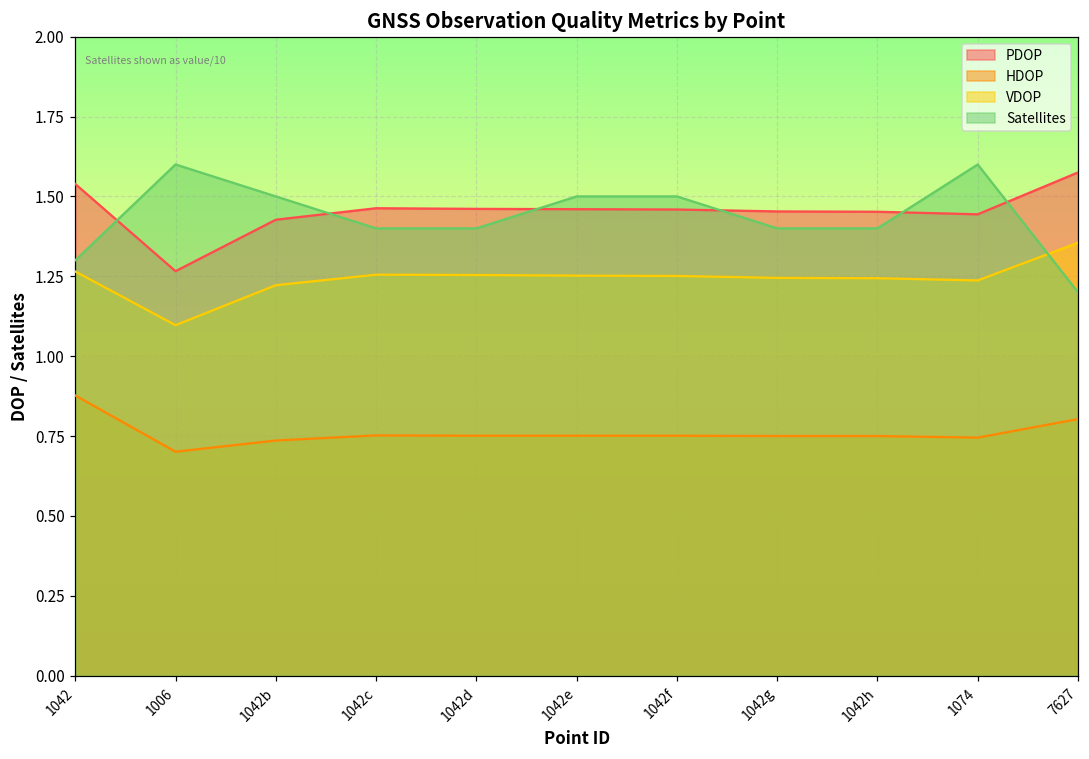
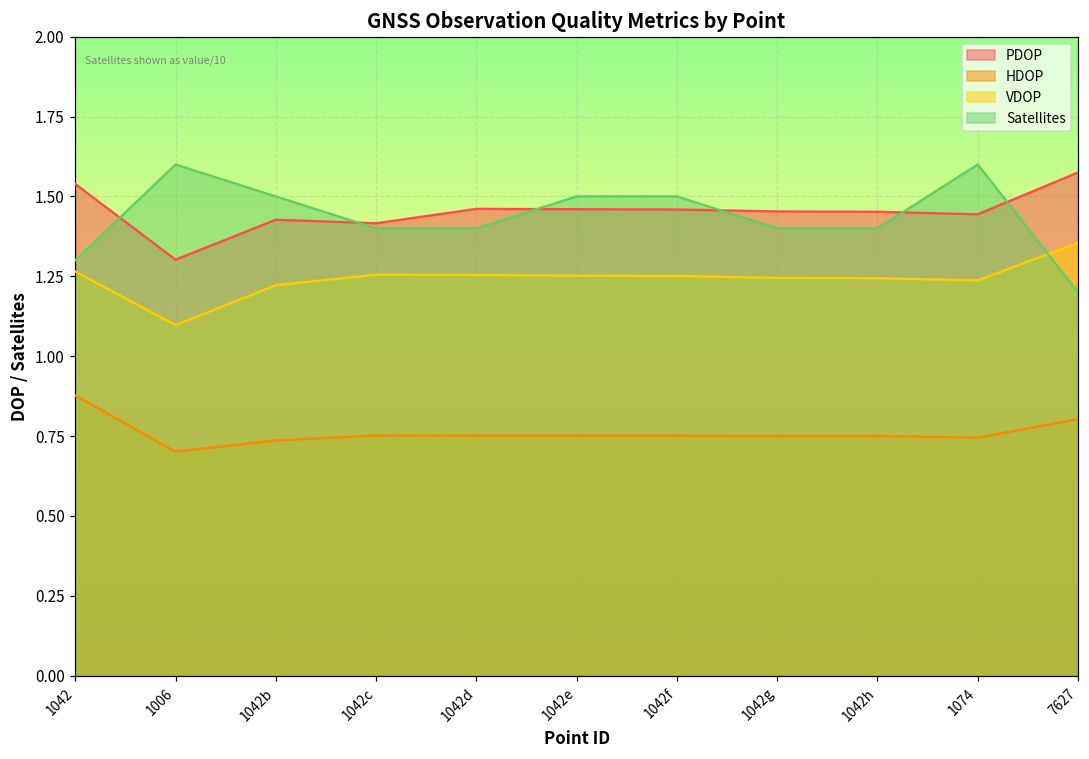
  {
    "PDOP": {
      "1042": 1.54,
-     "1006": 1.27,
+     "1006": 1.30,
      "1042b": 1.43,
-     "1042c": 1.46,
+     "1042c": 1.42,
      "1042d": 1.46,
      "1042e": 1.46,
      "1042f": 1.46,
      "1042g": 1.45,
      "1042h": 1.45,
      "1074": 1.44,
      "7627": 1.58
    },
    "Satellites": {
      "1042": 1.30,
      "1006": 1.60,
      "1042b": 1.50,
      "1042c": 1.40,
      "1042d": 1.40,
      "1042e": 1.50,
      "1042f": 1.50,
      "1042g": 1.40,
      "1042h": 1.40,
      "1074": 1.60,
      "7627": 1.20
    }
  }
